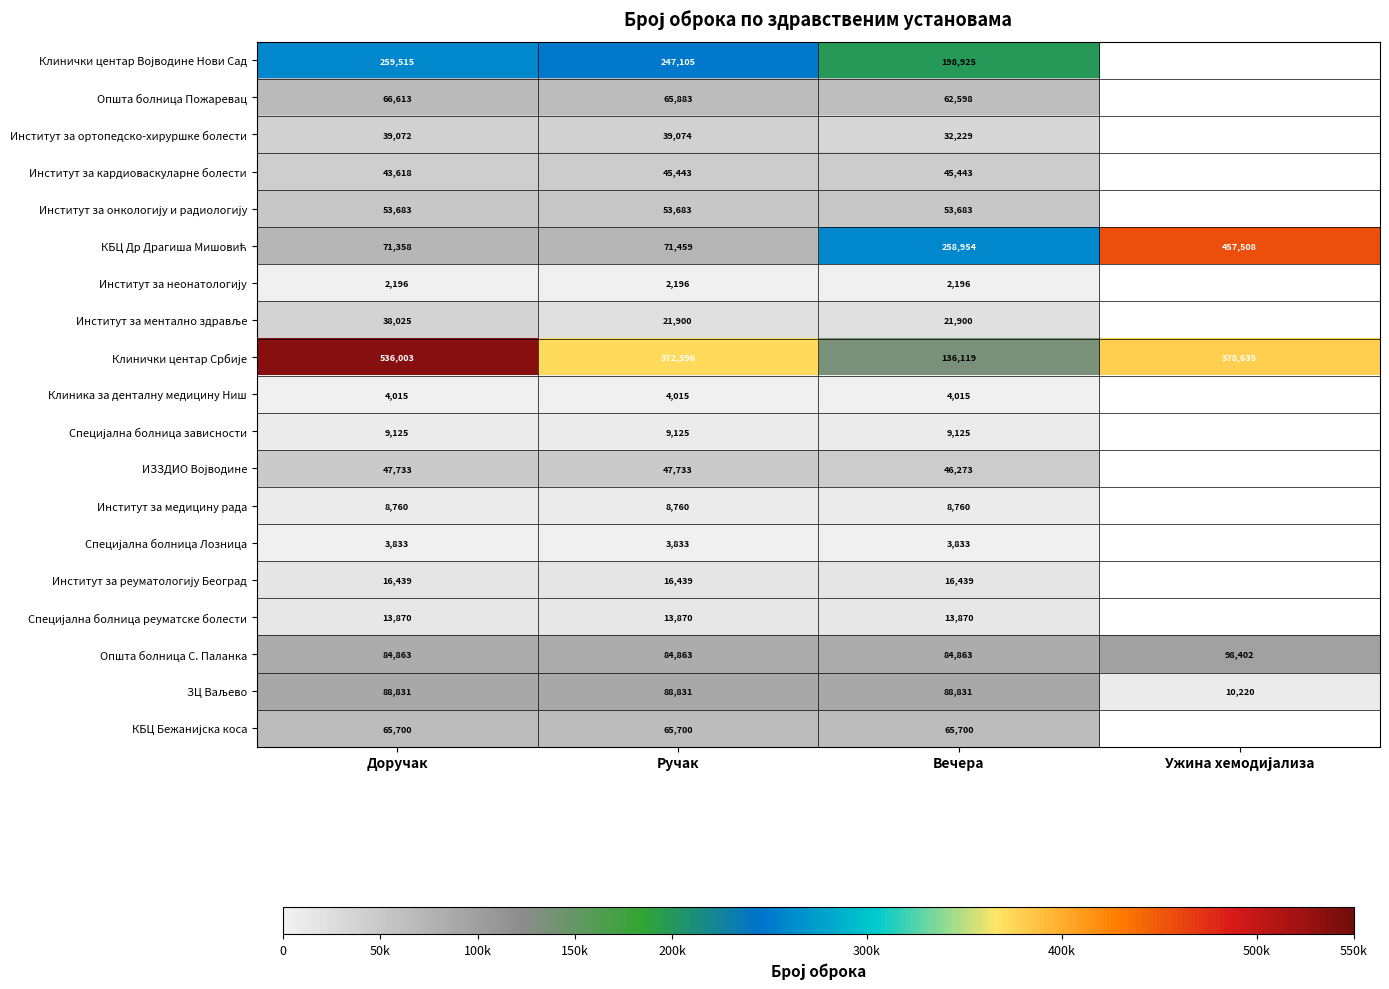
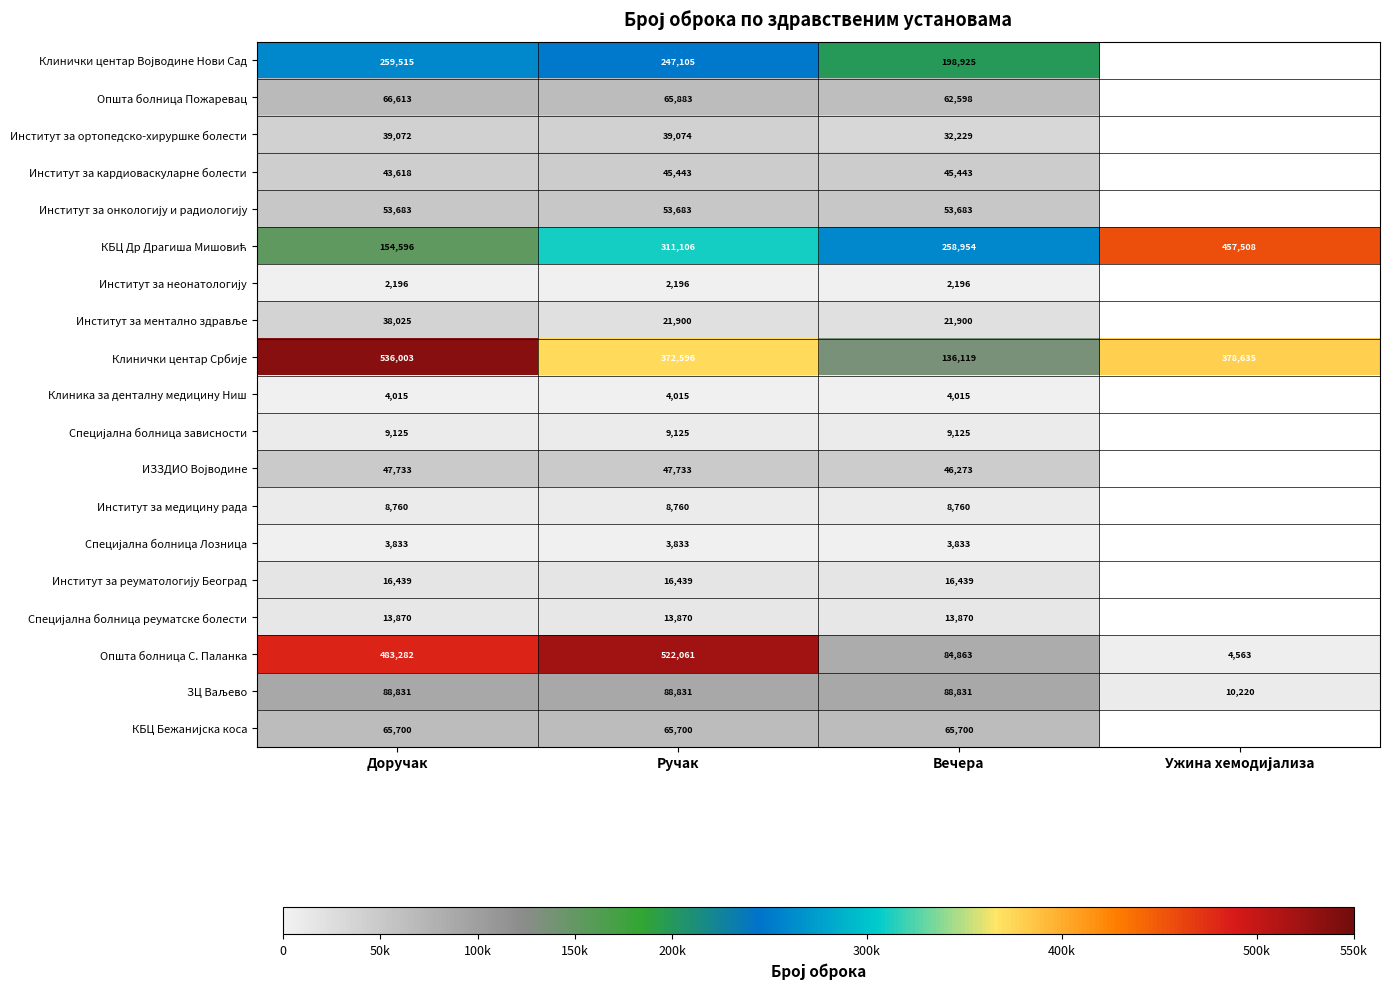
  {
    "Клинички центар Војводине Нови Сад": {
      "Доручак": "259,515",
      "Ручак": "247,105",
      "Вечера": "198,925"
    },
    "Општа болница Пожаревац": {
      "Доручак": "66,613",
      "Ручак": "65,883",
      "Вечера": "62,598"
    },
    "Институт за ортопедско-хируршке болести": {
      "Доручак": "39,072",
      "Ручак": "39,074",
      "Вечера": "32,229"
    },
    "Институт за кардиоваскуларне болести": {
      "Доручак": "43,618",
      "Ручак": "45,443",
      "Вечера": "45,443"
    },
    "Институт за онкологију и радиологију": {
      "Доручак": "53,683",
      "Ручак": "53,683",
      "Вечера": "53,683"
    },
    "КБЦ Др Драгиша Мишовић": {
-     "Доручак": "71,358",
-     "Ручак": "71,459",
+     "Доручак": "154,596",
+     "Ручак": "311,106",
      "Вечера": "258,954",
      "Ужина хемодијализа": "457,508"
    },
    "Институт за неонатологију": {
      "Доручак": "2,196",
      "Ручак": "2,196",
      "Вечера": "2,196"
    },
    "Институт за ментално здравље": {
      "Доручак": "38,025",
      "Ручак": "21,900",
      "Вечера": "21,900"
    },
    "Клинички центар Србије": {
      "Доручак": "536,003",
      "Ручак": "372,596",
      "Вечера": "136,119",
      "Ужина хемодијализа": "378,635"
    },
    "Клиника за денталну медицину Ниш": {
      "Доручак": "4,015",
      "Ручак": "4,015",
      "Вечера": "4,015"
    },
    "Специјална болница зависности": {
      "Доручак": "9,125",
      "Ручак": "9,125",
      "Вечера": "9,125"
    },
    "ИЗЗДИО Војводине": {
      "Доручак": "47,733",
      "Ручак": "47,733",
      "Вечера": "46,273"
    },
    "Институт за медицину рада": {
      "Доручак": "8,760",
      "Ручак": "8,760",
      "Вечера": "8,760"
    },
    "Специјална болница Лозница": {
      "Доручак": "3,833",
      "Ручак": "3,833",
      "Вечера": "3,833"
    },
    "Институт за реуматологију Београд": {
      "Доручак": "16,439",
      "Ручак": "16,439",
      "Вечера": "16,439"
    },
    "Специјална болница реуматске болести": {
      "Доручак": "13,870",
      "Ручак": "13,870",
      "Вечера": "13,870"
    },
    "Општа болница С. Паланка": {
-     "Доручак": "84,863",
-     "Ручак": "84,863",
+     "Доручак": "483,282",
+     "Ручак": "522,061",
      "Вечера": "84,863",
-     "Ужина хемодијализа": "98,402"
+     "Ужина хемодијализа": "4,563"
    },
    "ЗЦ Ваљево": {
      "Доручак": "88,831",
      "Ручак": "88,831",
      "Вечера": "88,831",
      "Ужина хемодијализа": "10,220"
    },
    "КБЦ Бежанијска коса": {
      "Доручак": "65,700",
      "Ручак": "65,700",
      "Вечера": "65,700"
    }
  }
